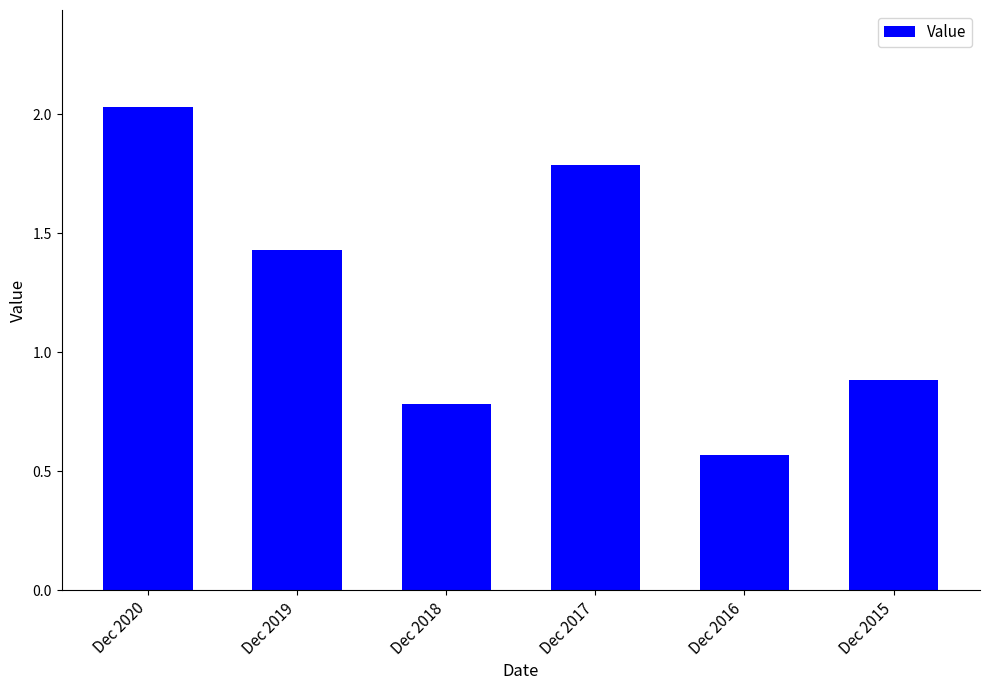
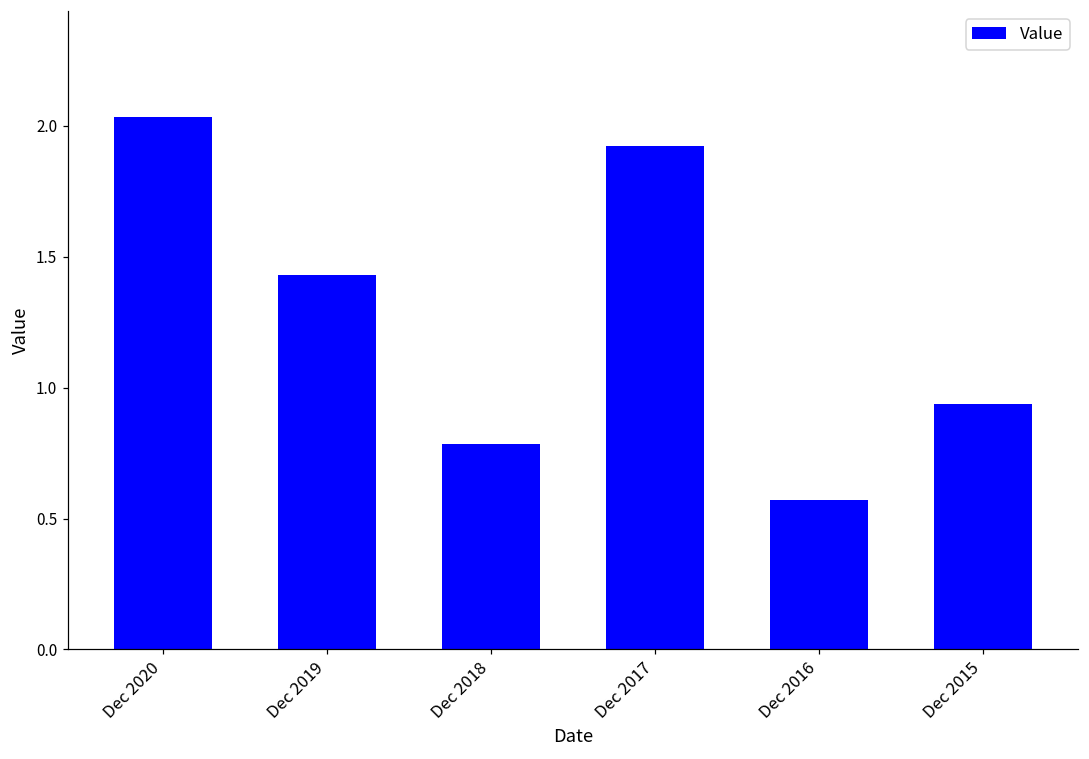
  {
    "Dec 2020": 2.03,
    "Dec 2019": 1.43,
    "Dec 2018": 0.79,
-   "Dec 2017": 1.79,
+   "Dec 2017": 1.92,
    "Dec 2016": 0.57,
-   "Dec 2015": 0.88
+   "Dec 2015": 0.94
  }
